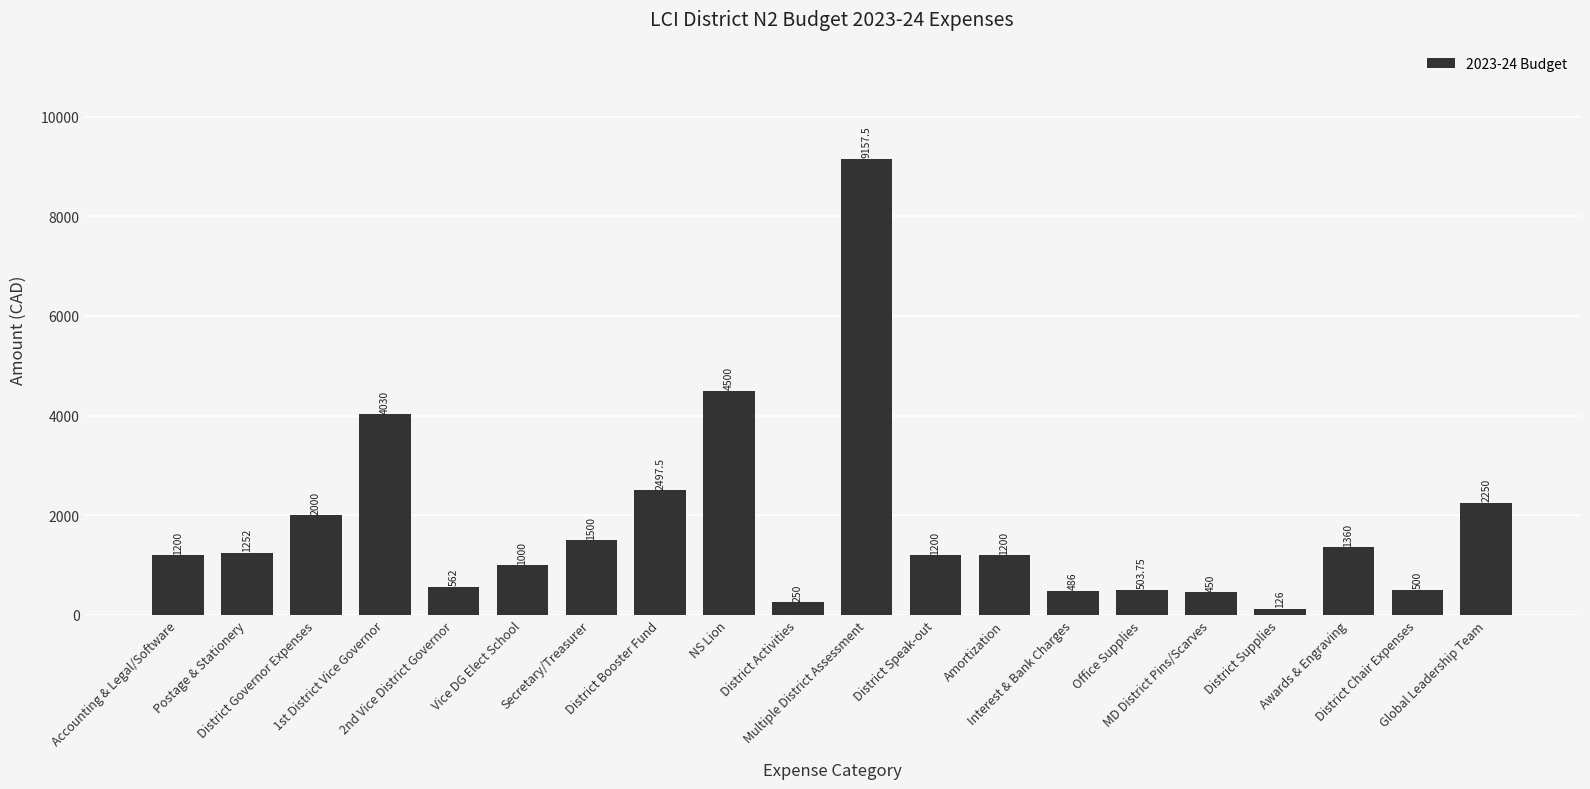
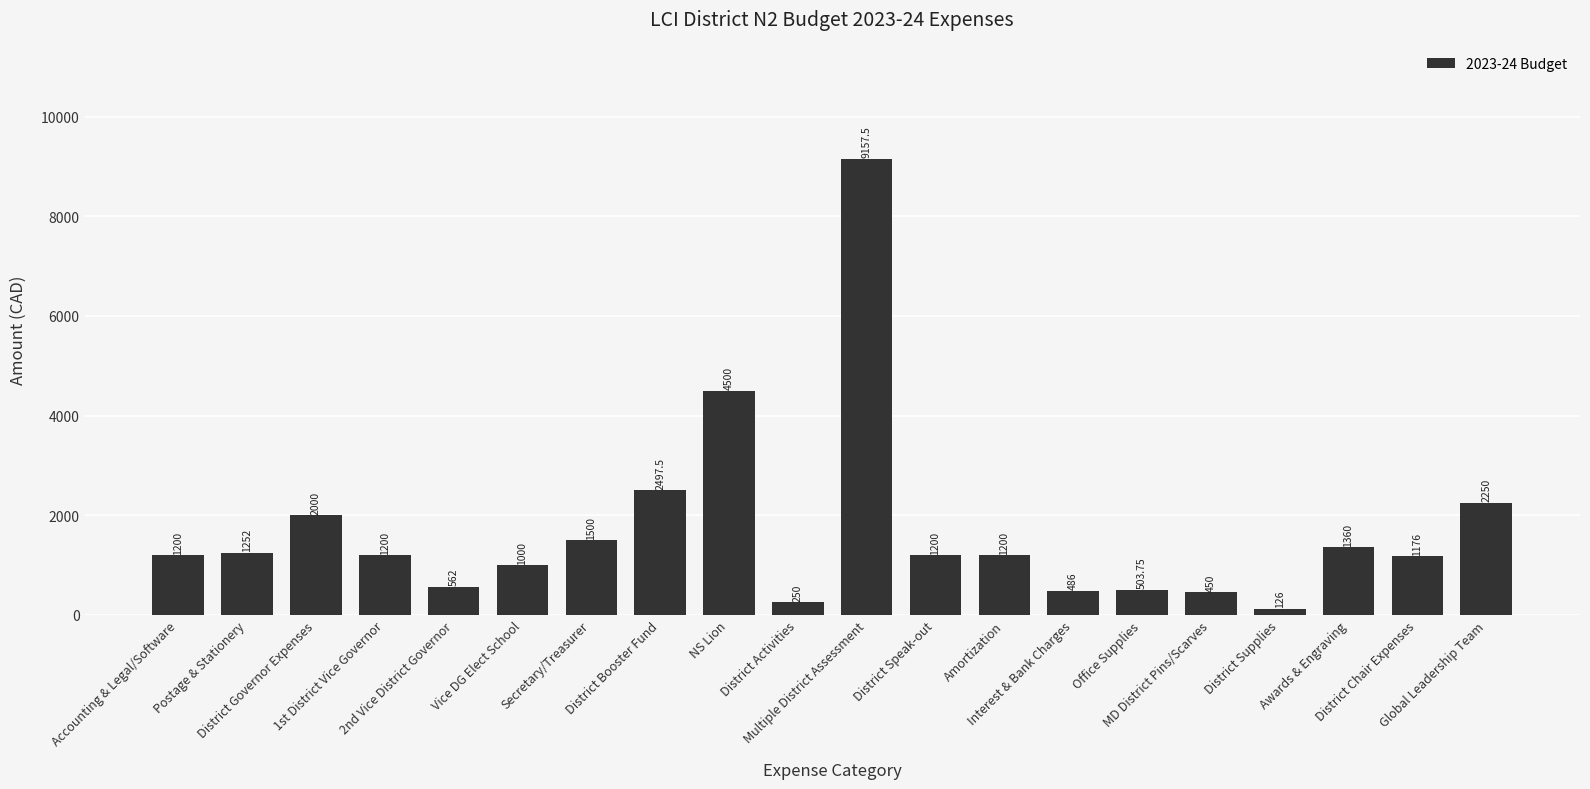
  {
    "Accounting & Legal/Software": 1200,
    "Postage & Stationery": 1252,
    "District Governor Expenses": 2000,
-   "1st District Vice Governor": 4030,
+   "1st District Vice Governor": 1200,
    "2nd Vice District Governor": 562,
    "Vice DG Elect School": 1000,
    "Secretary/Treasurer": 1500,
    "District Booster Fund": 2497.5,
    "NS Lion": 4500,
    "District Activities": 250,
    "Multiple District Assessment": 9157.5,
    "District Speak-out": 1200,
    "Amortization": 1200,
    "Interest & Bank Charges": 486,
    "Office Supplies": 503.75,
    "MD District Pins/Scarves": 450,
    "District Supplies": 126,
    "Awards & Engraving": 1360,
-   "District Chair Expenses": 500,
+   "District Chair Expenses": 1176,
    "Global Leadership Team": 2250
  }
